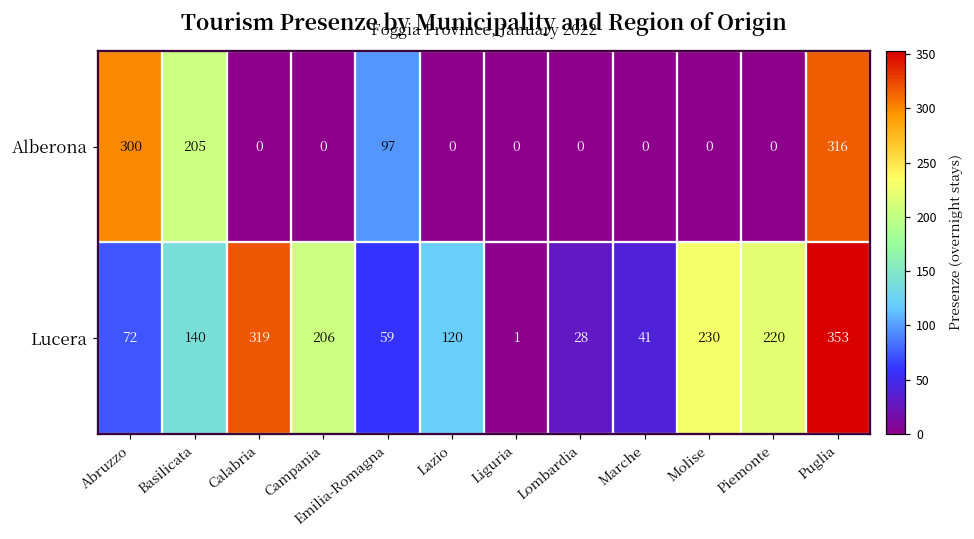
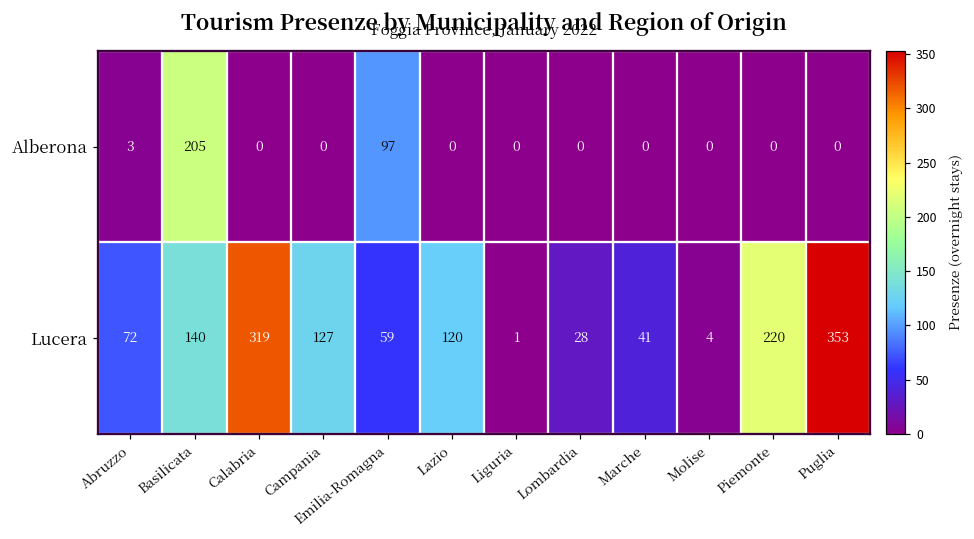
  {
    "Alberona": {
-     "Abruzzo": 300,
+     "Abruzzo": 3,
      "Basilicata": 205,
      "Calabria": 0,
      "Campania": 0,
      "Emilia-Romagna": 97,
      "Lazio": 0,
      "Liguria": 0,
      "Lombardia": 0,
      "Marche": 0,
      "Molise": 0,
      "Piemonte": 0,
-     "Puglia": 316
+     "Puglia": 0
    },
    "Lucera": {
      "Abruzzo": 72,
      "Basilicata": 140,
      "Calabria": 319,
-     "Campania": 206,
+     "Campania": 127,
      "Emilia-Romagna": 59,
      "Lazio": 120,
      "Liguria": 1,
      "Lombardia": 28,
      "Marche": 41,
-     "Molise": 230,
+     "Molise": 4,
      "Piemonte": 220,
      "Puglia": 353
    }
  }
